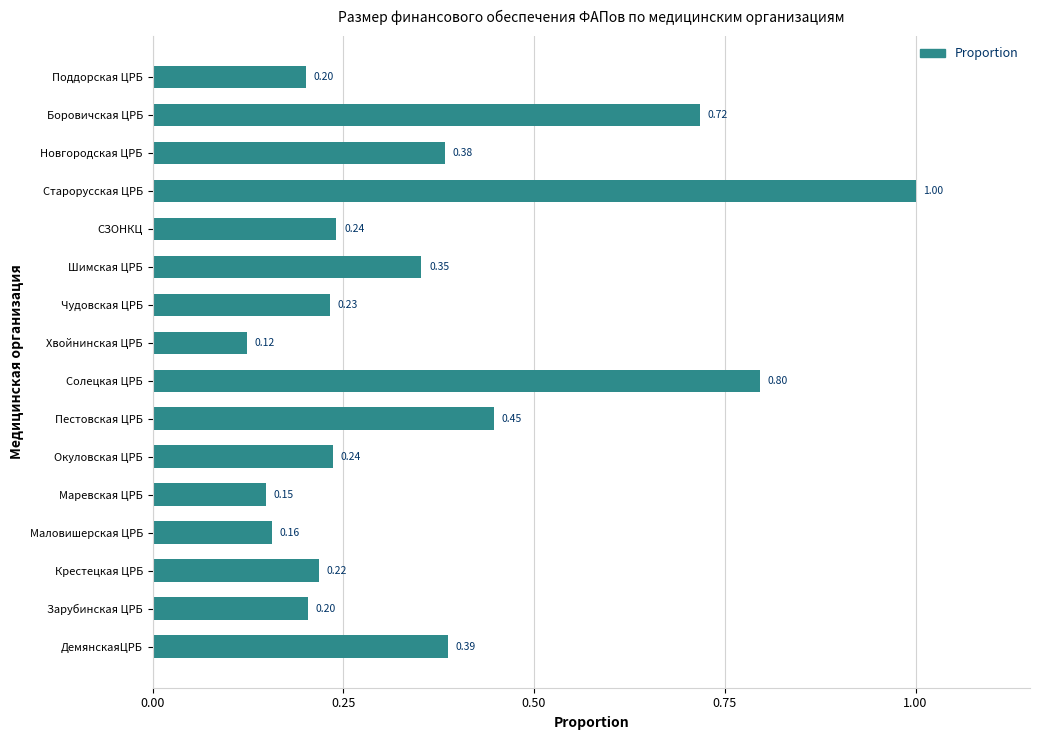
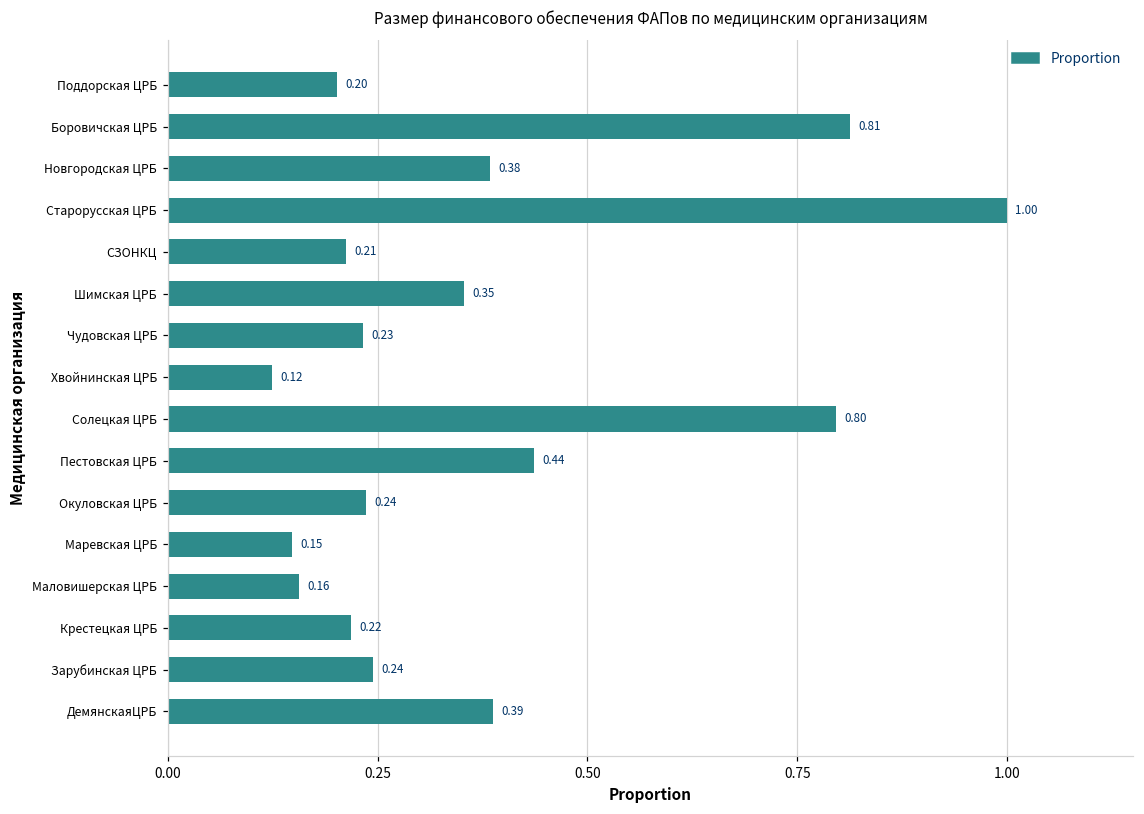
  {
    "Поддорская ЦРБ": 0.20,
-   "Боровичская ЦРБ": 0.72,
+   "Боровичская ЦРБ": 0.81,
    "Новгородская ЦРБ": 0.38,
    "Старорусская ЦРБ": 1.00,
-   "СЗОНКЦ": 0.24,
+   "СЗОНКЦ": 0.21,
    "Шимская ЦРБ": 0.35,
    "Чудовская ЦРБ": 0.23,
    "Хвойнинская ЦРБ": 0.12,
    "Солецкая ЦРБ": 0.80,
-   "Пестовская ЦРБ": 0.45,
+   "Пестовская ЦРБ": 0.44,
    "Окуловская ЦРБ": 0.24,
    "Маревская ЦРБ": 0.15,
    "Маловишерская ЦРБ": 0.16,
    "Крестецкая ЦРБ": 0.22,
-   "Зарубинская ЦРБ": 0.20,
+   "Зарубинская ЦРБ": 0.24,
    "ДемянскаяЦРБ": 0.39
  }
